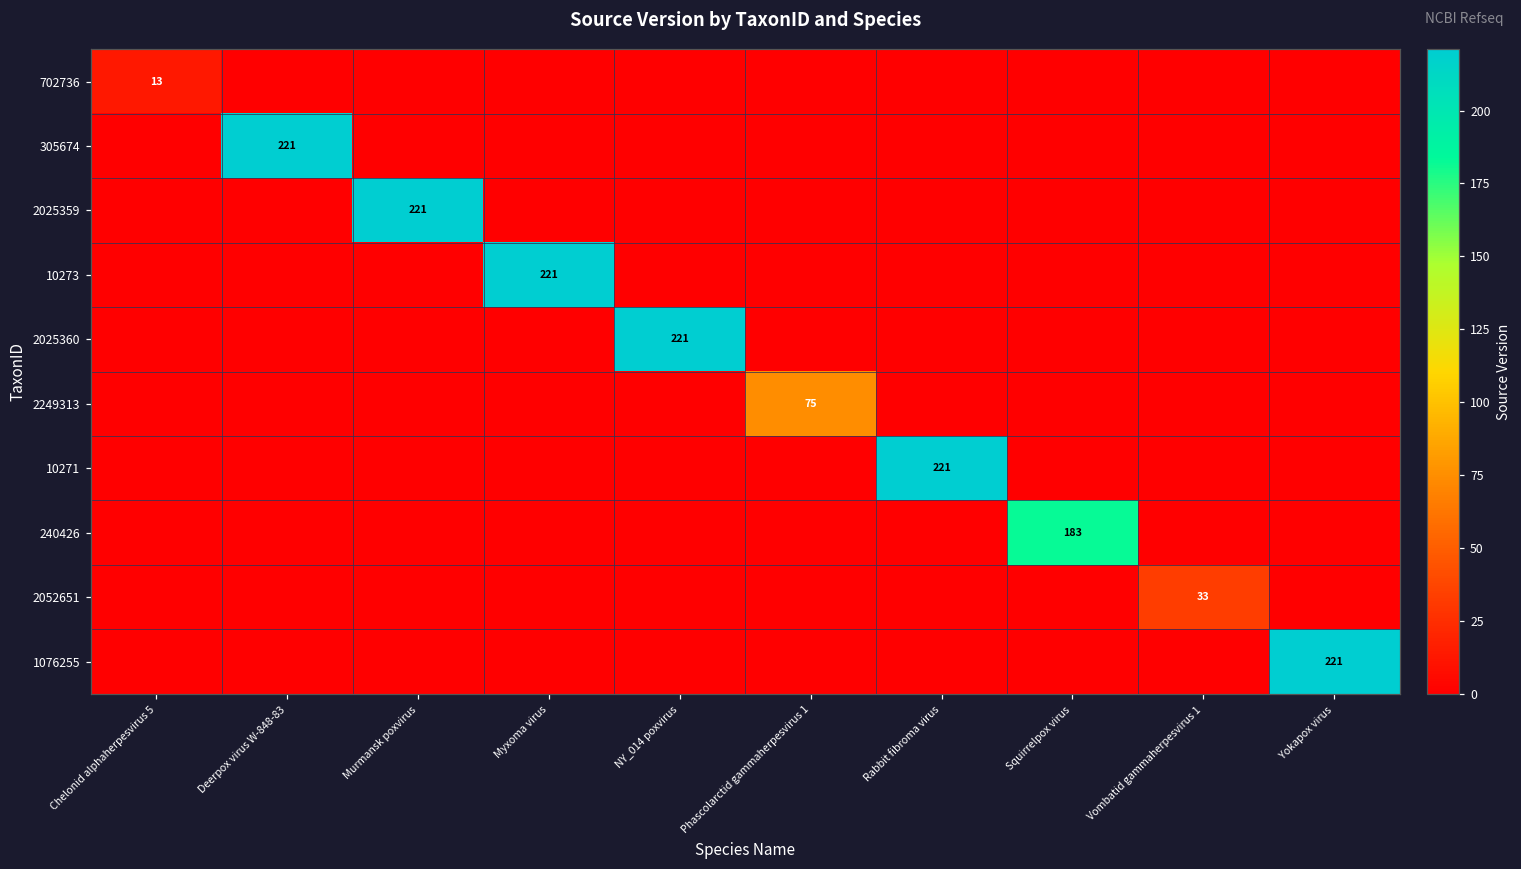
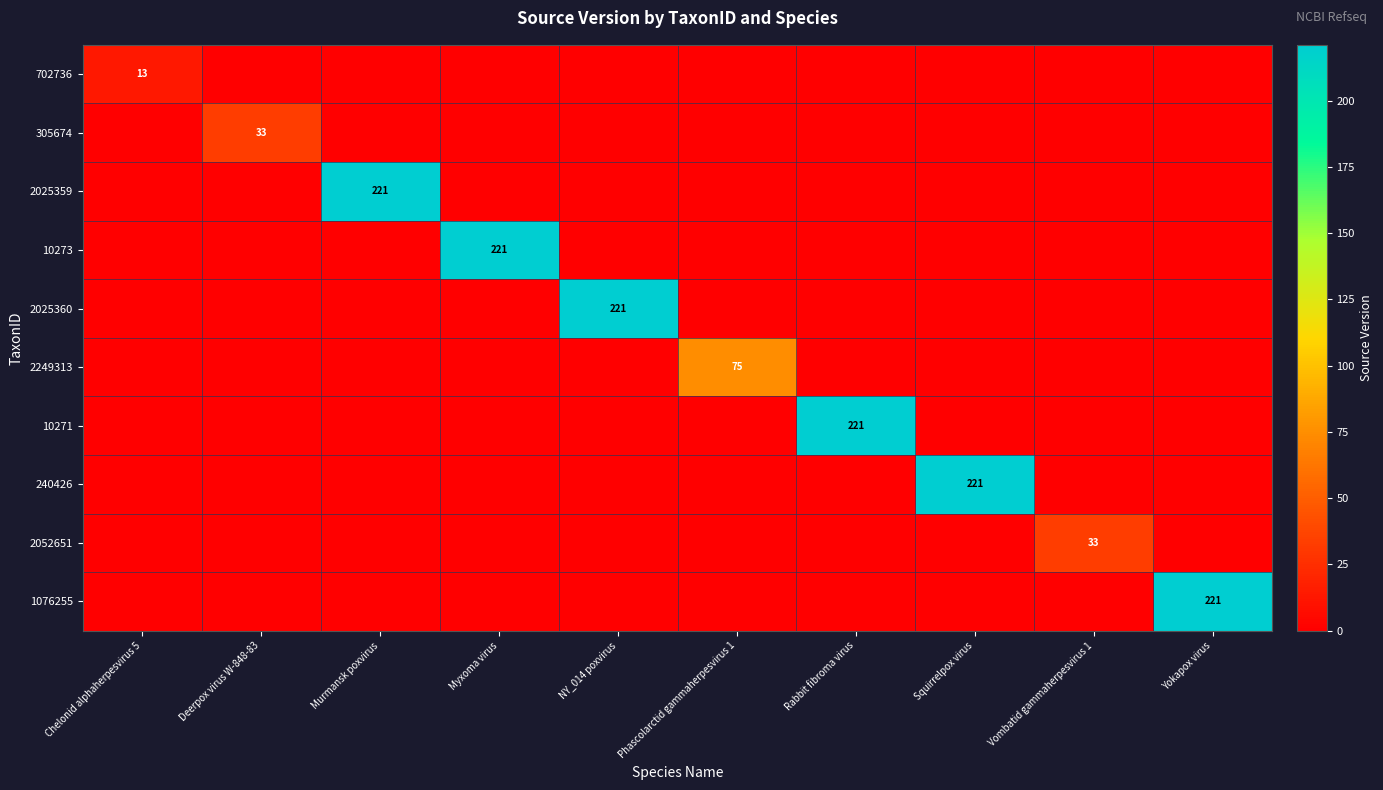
  {
    "702736": {
      "Chelonid alphaherpesvirus 5": 13
    },
    "305674": {
-     "Deerpox virus W-848-83": 221
+     "Deerpox virus W-848-83": 33
    },
    "2025359": {
      "Murmansk poxvirus": 221
    },
    "10273": {
      "Myxoma virus": 221
    },
    "2025360": {
      "NY_014 poxvirus": 221
    },
    "2249313": {
      "Phascolarctid gammaherpesvirus 1": 75
    },
    "10271": {
      "Rabbit fibroma virus": 221
    },
    "240426": {
-     "Squirrelpox virus": 183
+     "Squirrelpox virus": 221
    },
    "2052651": {
      "Vombatid gammaherpesvirus 1": 33
    },
    "1076255": {
      "Yokapox virus": 221
    }
  }
